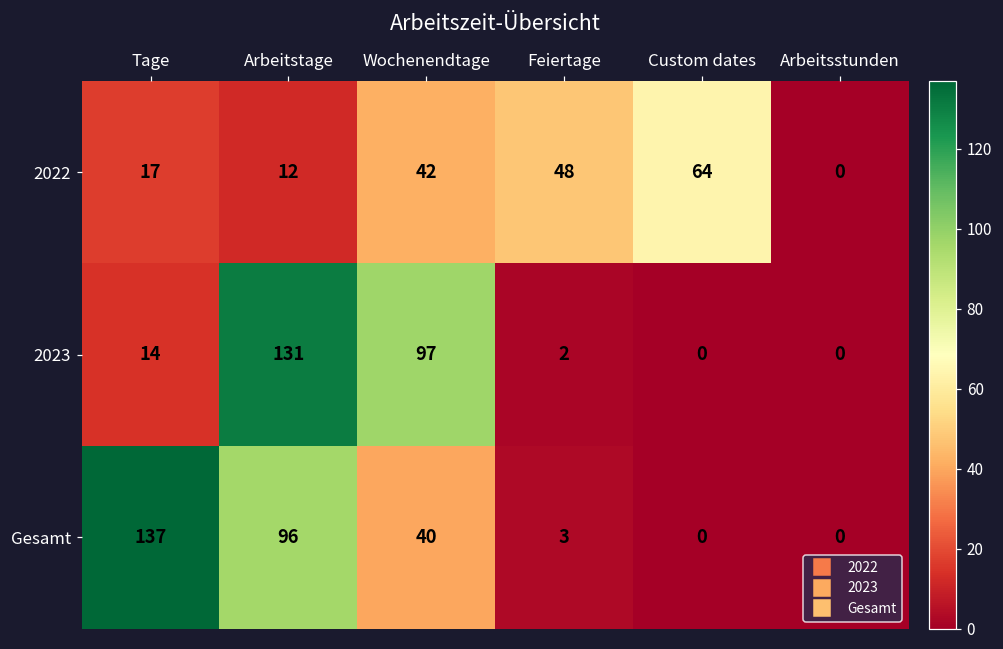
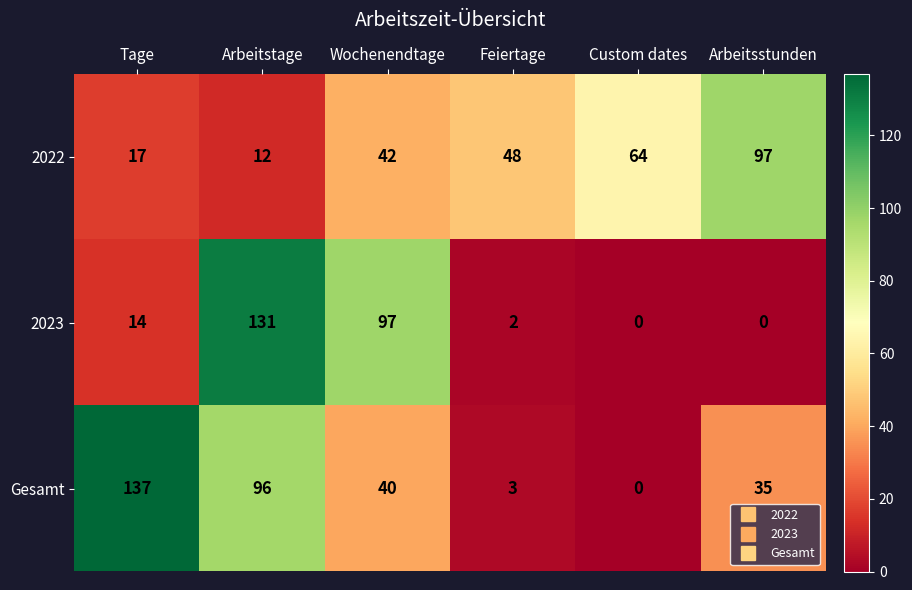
  {
    "2022": {
      "Tage": 17,
      "Arbeitstage": 12,
      "Wochenendtage": 42,
      "Feiertage": 48,
      "Custom dates": 64,
-     "Arbeitsstunden": 0
+     "Arbeitsstunden": 97
    },
    "2023": {
      "Tage": 14,
      "Arbeitstage": 131,
      "Wochenendtage": 97,
      "Feiertage": 2,
      "Custom dates": 0,
      "Arbeitsstunden": 0
    },
    "Gesamt": {
      "Tage": 137,
      "Arbeitstage": 96,
      "Wochenendtage": 40,
      "Feiertage": 3,
      "Custom dates": 0,
-     "Arbeitsstunden": 0
+     "Arbeitsstunden": 35
    }
  }
